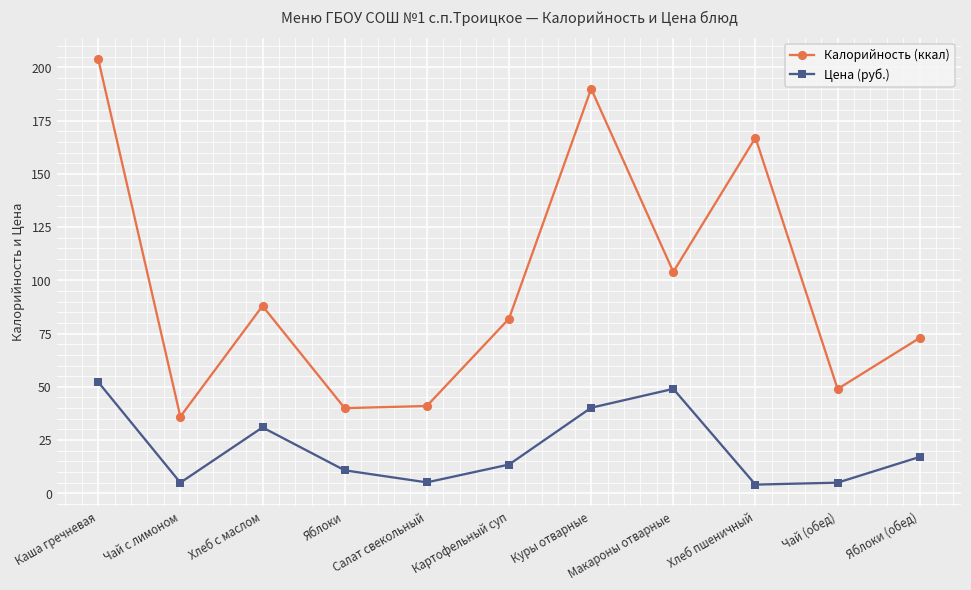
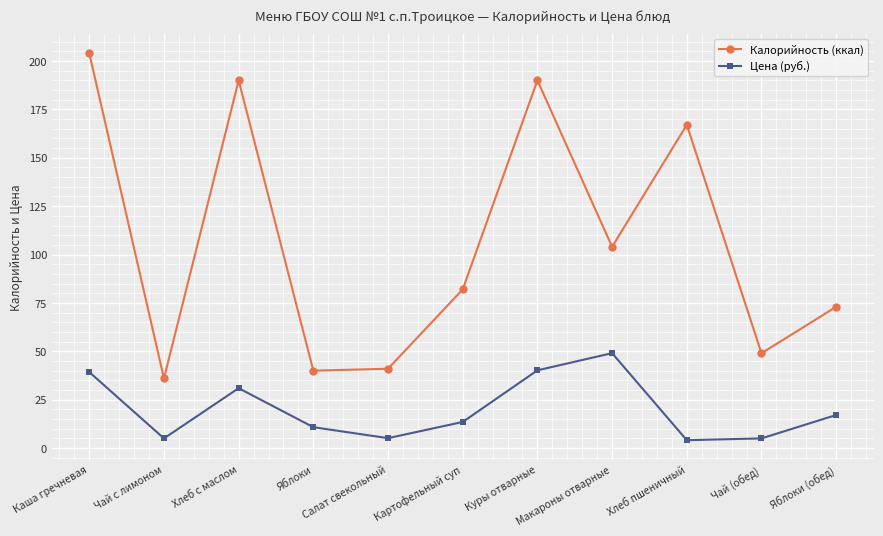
  {
    "Калорийность (ккал)": {
      "Каша гречневая": 204,
      "Чай с лимоном": 36,
-     "Хлеб с маслом": 88,
+     "Хлеб с маслом": 190,
      "Яблоки": 40,
      "Салат свекольный": 41,
      "Картофельный суп": 82,
      "Куры отварные": 190,
      "Макароны отварные": 104,
      "Хлеб пшеничный": 167,
      "Чай (обед)": 49,
      "Яблоки (обед)": 73
    },
    "Цена (руб.)": {
-     "Каша гречневая": 52,
+     "Каша гречневая": 39,
      "Чай с лимоном": 5,
      "Хлеб с маслом": 31,
      "Яблоки": 11,
      "Салат свекольный": 5,
      "Картофельный суп": 14,
      "Куры отварные": 40,
      "Макароны отварные": 49,
      "Хлеб пшеничный": 4,
      "Чай (обед)": 5,
      "Яблоки (обед)": 17
    }
  }
